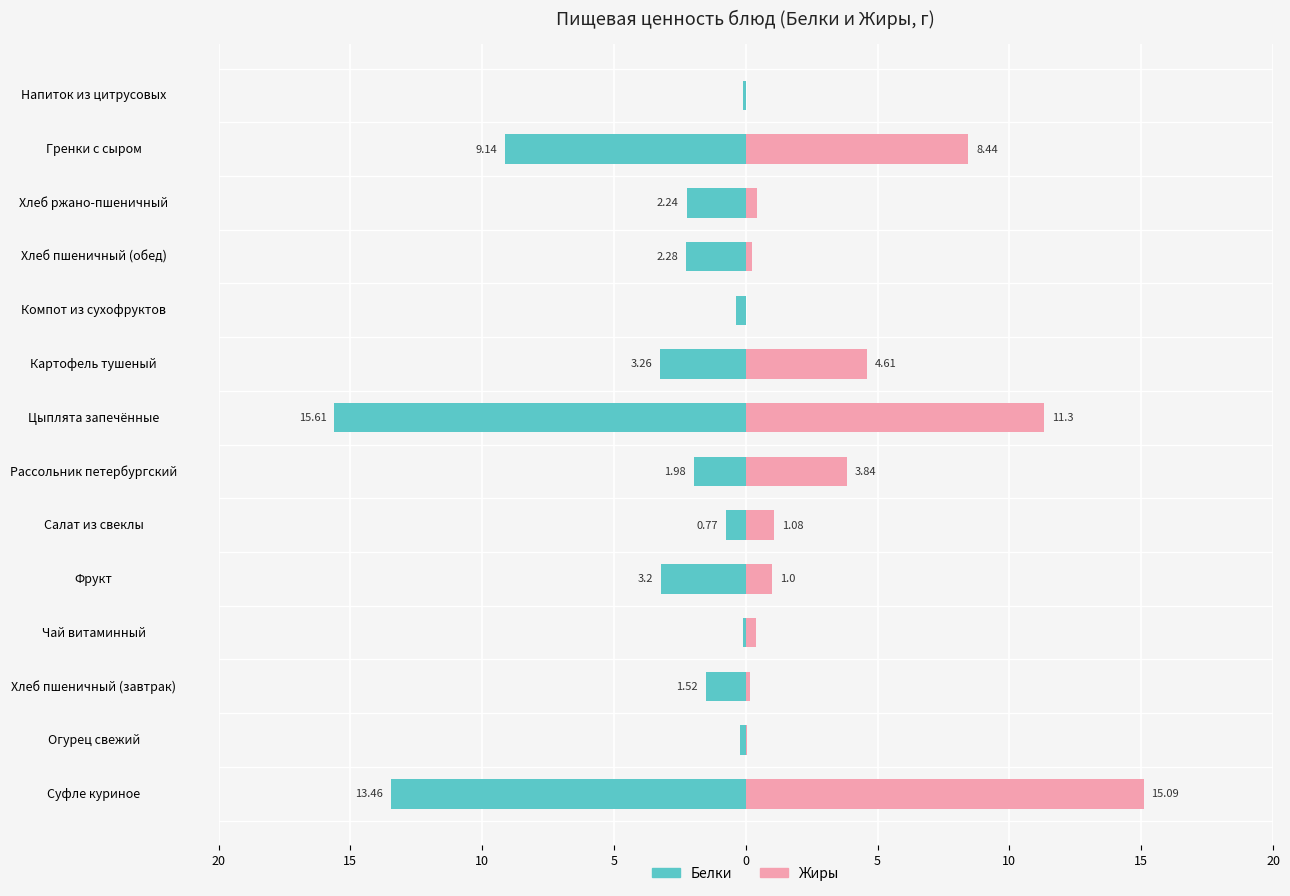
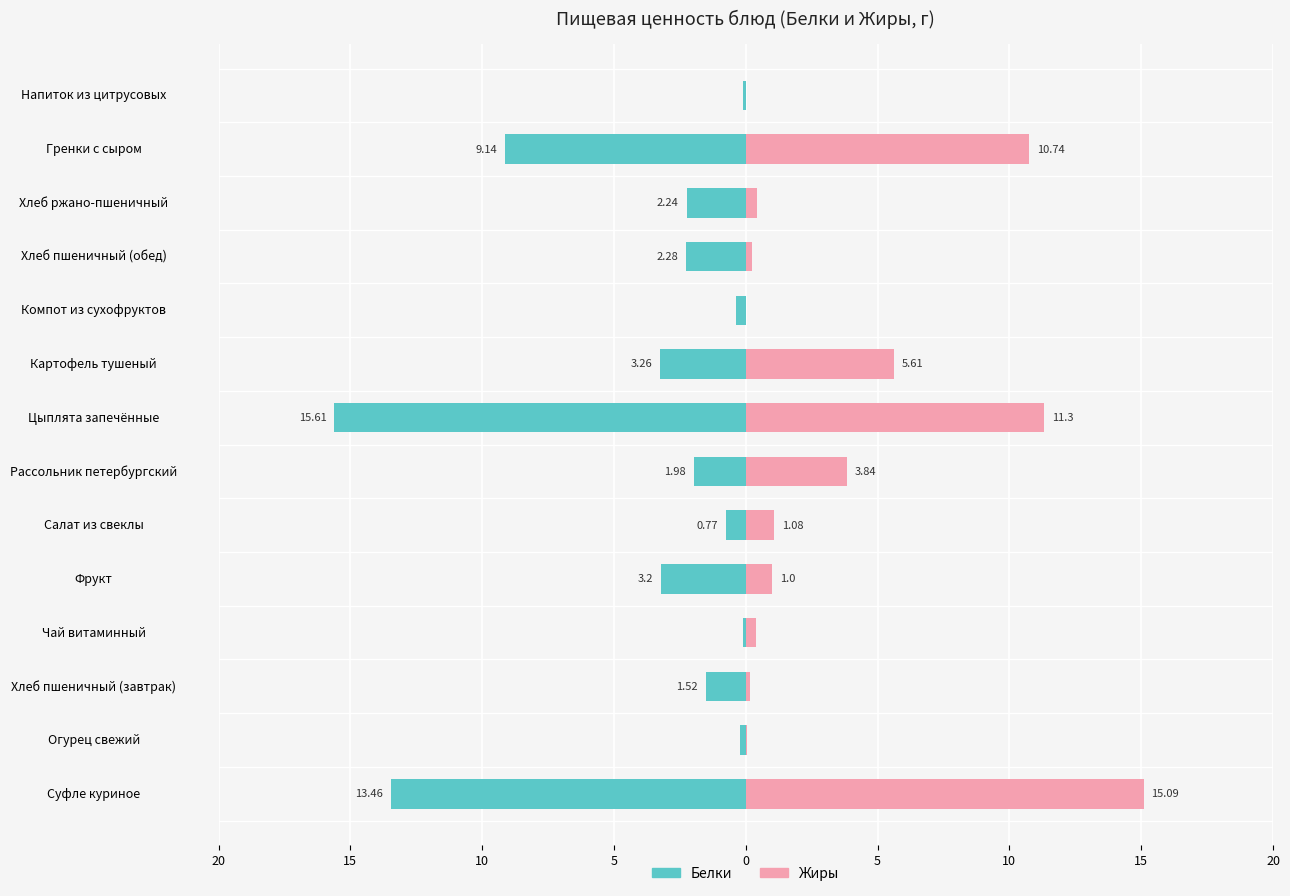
  {
    "Жиры": {
-     "Гренки с сыром": 8.44,
-     "Картофель тушеный": 4.61,
+     "Гренки с сыром": 10.74,
+     "Картофель тушеный": 5.61,
      "Цыплята запечённые": 11.3,
      "Рассольник петербургский": 3.84,
      "Салат из свеклы": 1.08,
      "Фрукт": 1.0,
      "Суфле куриное": 15.09
    }
  }
